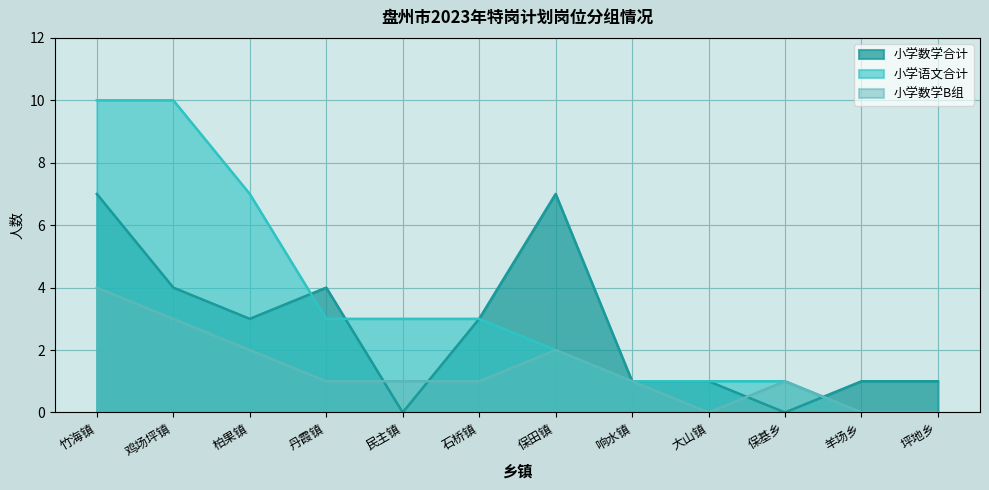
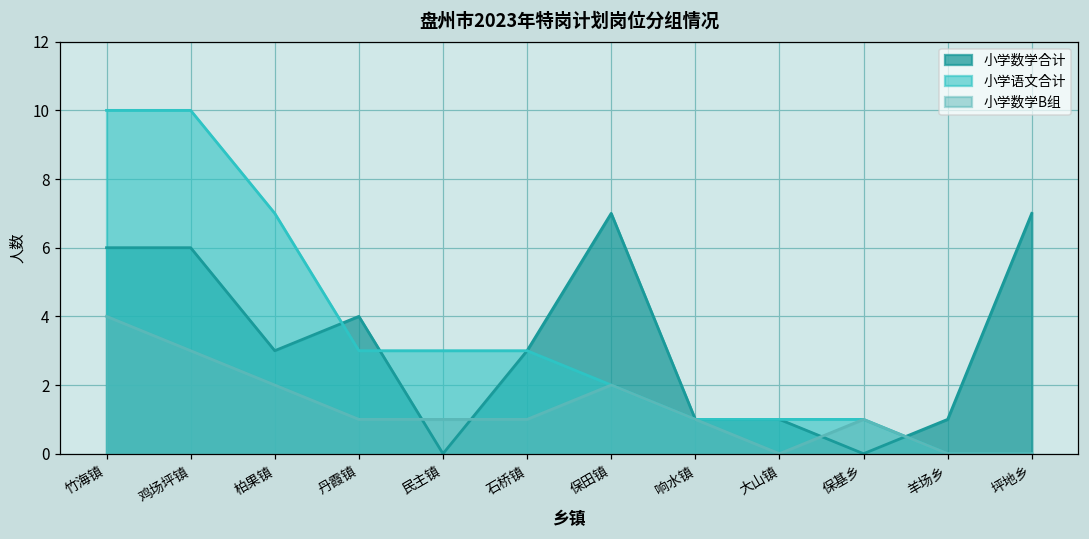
  {
    "小学数学合计": {
-     "竹海镇": 7,
-     "鸡场坪镇": 4,
+     "竹海镇": 6,
+     "鸡场坪镇": 6,
      "柏果镇": 3,
      "丹霞镇": 4,
      "民主镇": 0,
      "保田镇": 7,
      "保基乡": 0,
      "羊场乡": 1,
-     "坪地乡": 1
+     "坪地乡": 7
    }
  }
